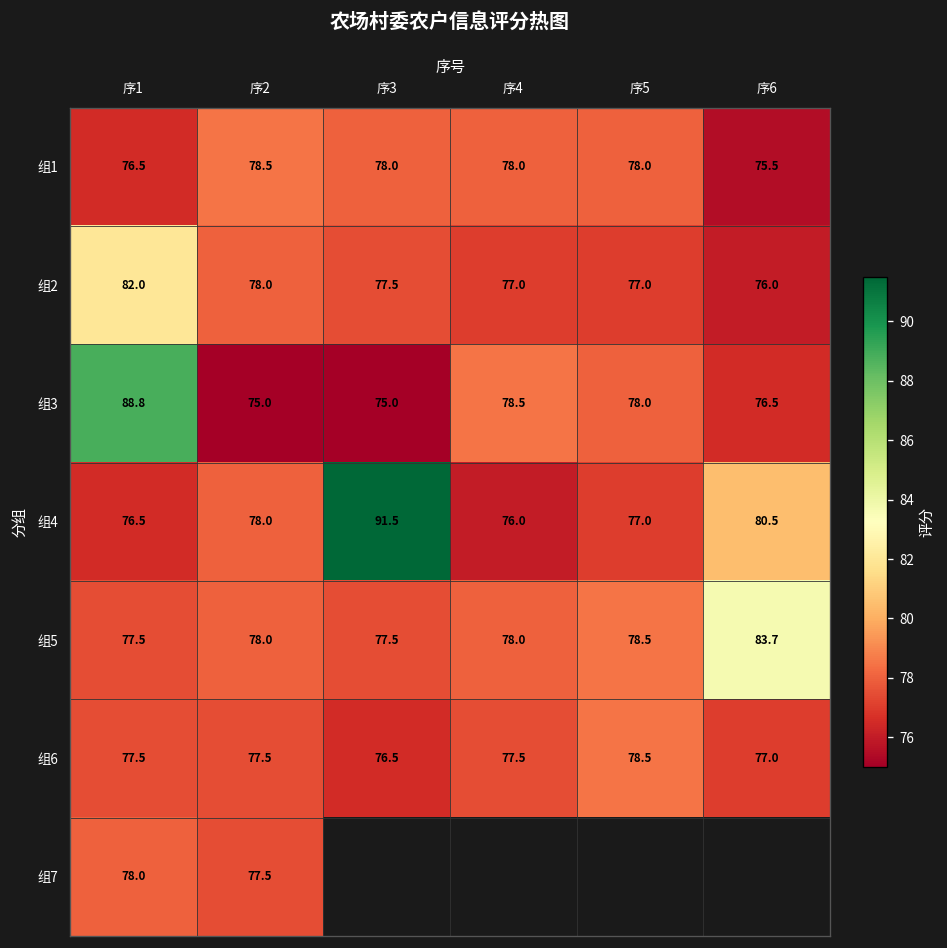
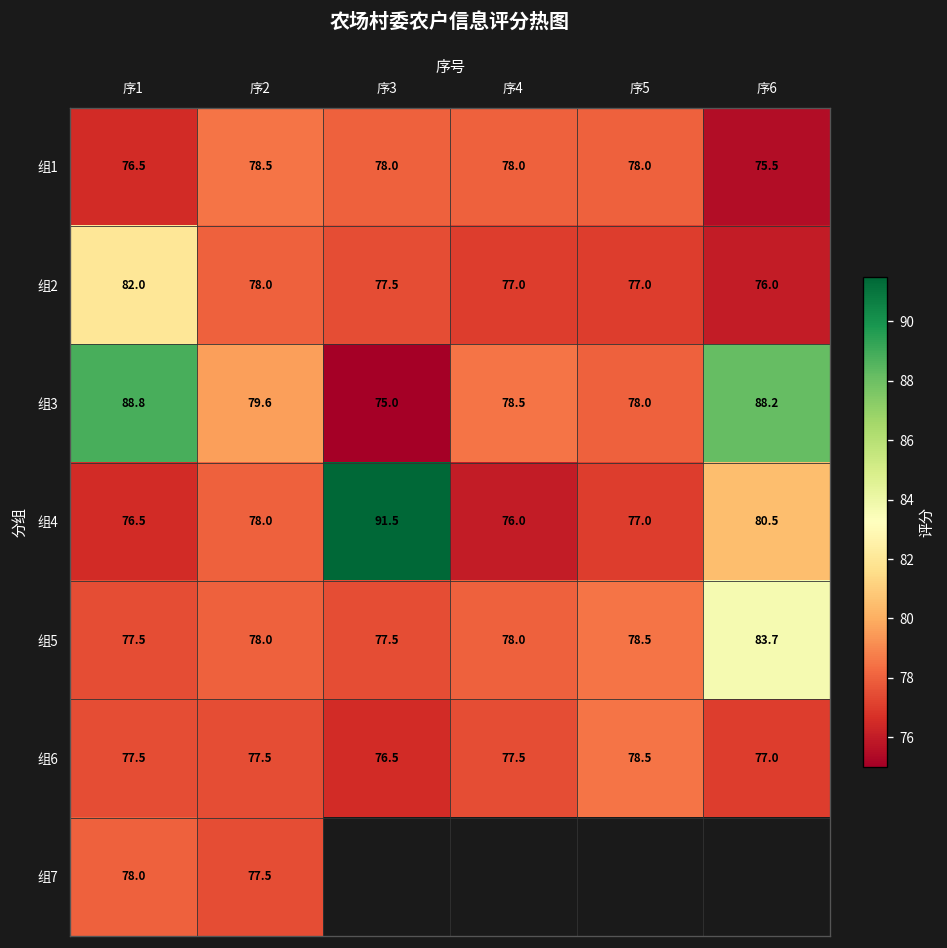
  {
    "组1": {
      "序1": 76.5,
      "序2": 78.5,
      "序3": 78.0,
      "序4": 78.0,
      "序5": 78.0,
      "序6": 75.5
    },
    "组2": {
      "序1": 82.0,
      "序2": 78.0,
      "序3": 77.5,
      "序4": 77.0,
      "序5": 77.0,
      "序6": 76.0
    },
    "组3": {
      "序1": 88.8,
-     "序2": 75.0,
+     "序2": 79.6,
      "序3": 75.0,
      "序4": 78.5,
      "序5": 78.0,
-     "序6": 76.5
+     "序6": 88.2
    },
    "组4": {
      "序1": 76.5,
      "序2": 78.0,
      "序3": 91.5,
      "序4": 76.0,
      "序5": 77.0,
      "序6": 80.5
    },
    "组5": {
      "序1": 77.5,
      "序2": 78.0,
      "序3": 77.5,
      "序4": 78.0,
      "序5": 78.5,
      "序6": 83.7
    },
    "组6": {
      "序1": 77.5,
      "序2": 77.5,
      "序3": 76.5,
      "序4": 77.5,
      "序5": 78.5,
      "序6": 77.0
    },
    "组7": {
      "序1": 78.0,
      "序2": 77.5
    }
  }
